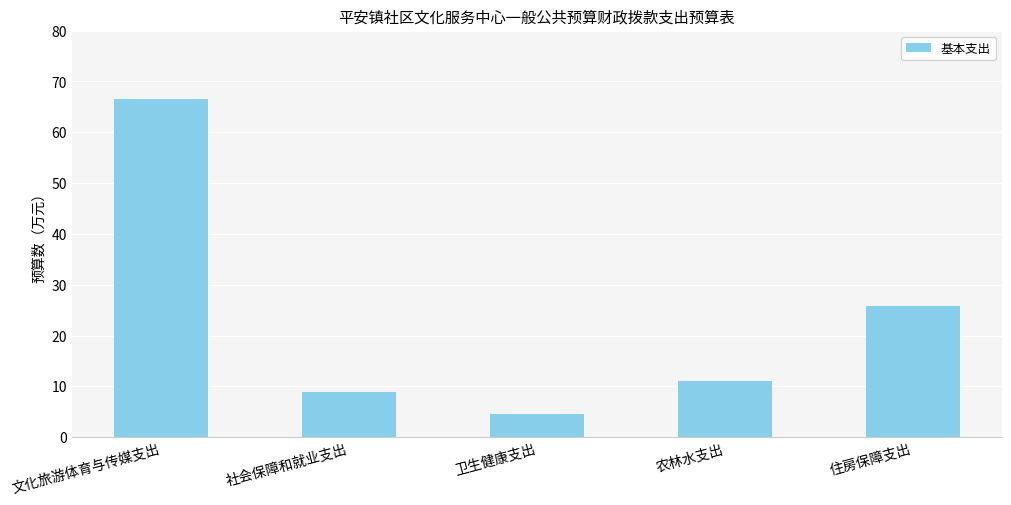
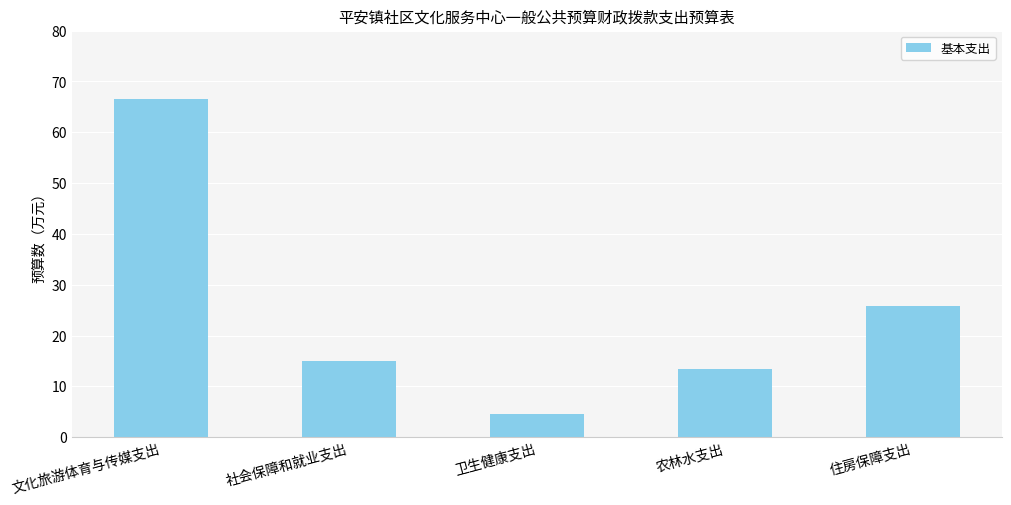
  {
    "文化旅游体育与传媒支出": 66,
-   "社会保障和就业支出": 9,
+   "社会保障和就业支出": 15,
    "卫生健康支出": 5,
-   "农林水支出": 11,
+   "农林水支出": 13,
    "住房保障支出": 26
  }
